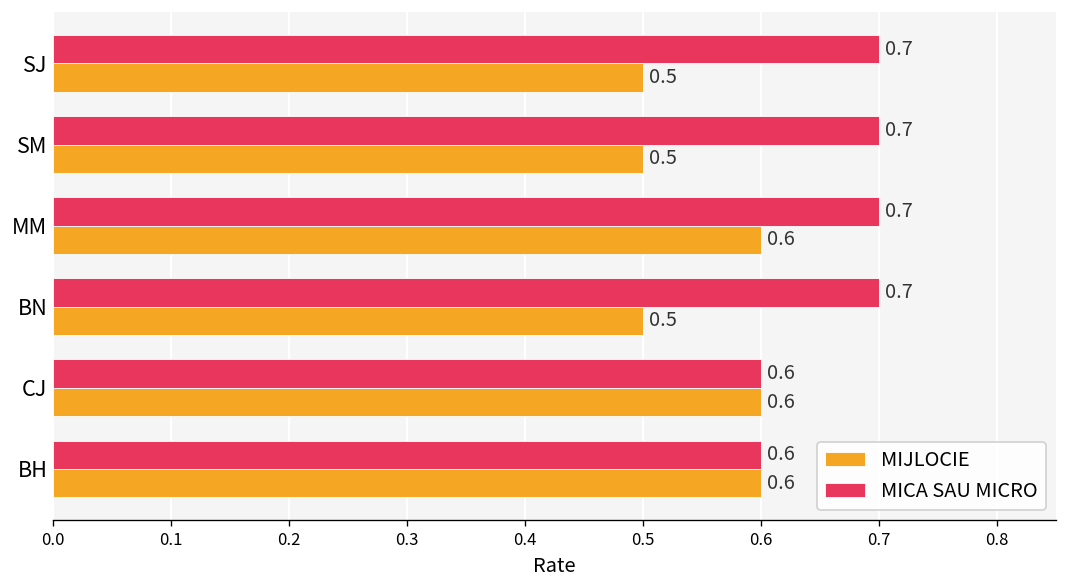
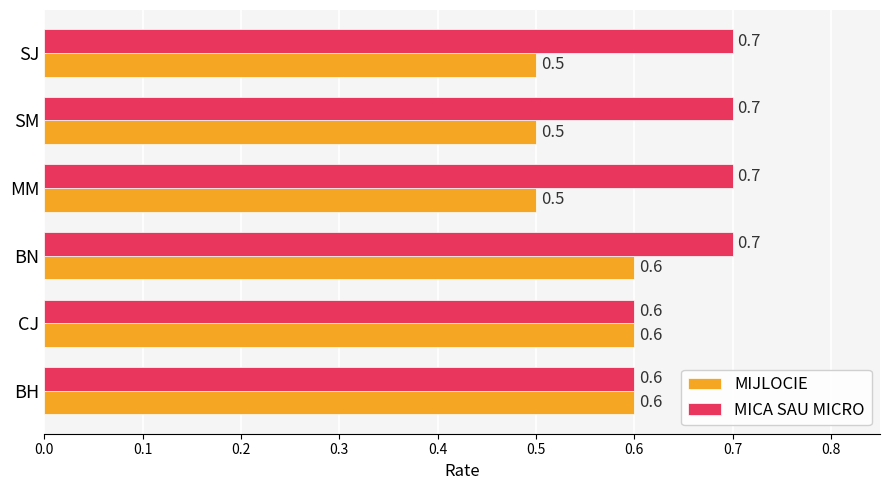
  {
    "MIJLOCIE": {
      "SJ": 0.5,
      "SM": 0.5,
-     "MM": 0.6,
-     "BN": 0.5,
+     "MM": 0.5,
+     "BN": 0.6,
      "CJ": 0.6,
      "BH": 0.6
    },
    "MICA SAU MICRO": {
      "SJ": 0.7,
      "SM": 0.7,
      "MM": 0.7,
      "BN": 0.7,
      "CJ": 0.6,
      "BH": 0.6
    }
  }
